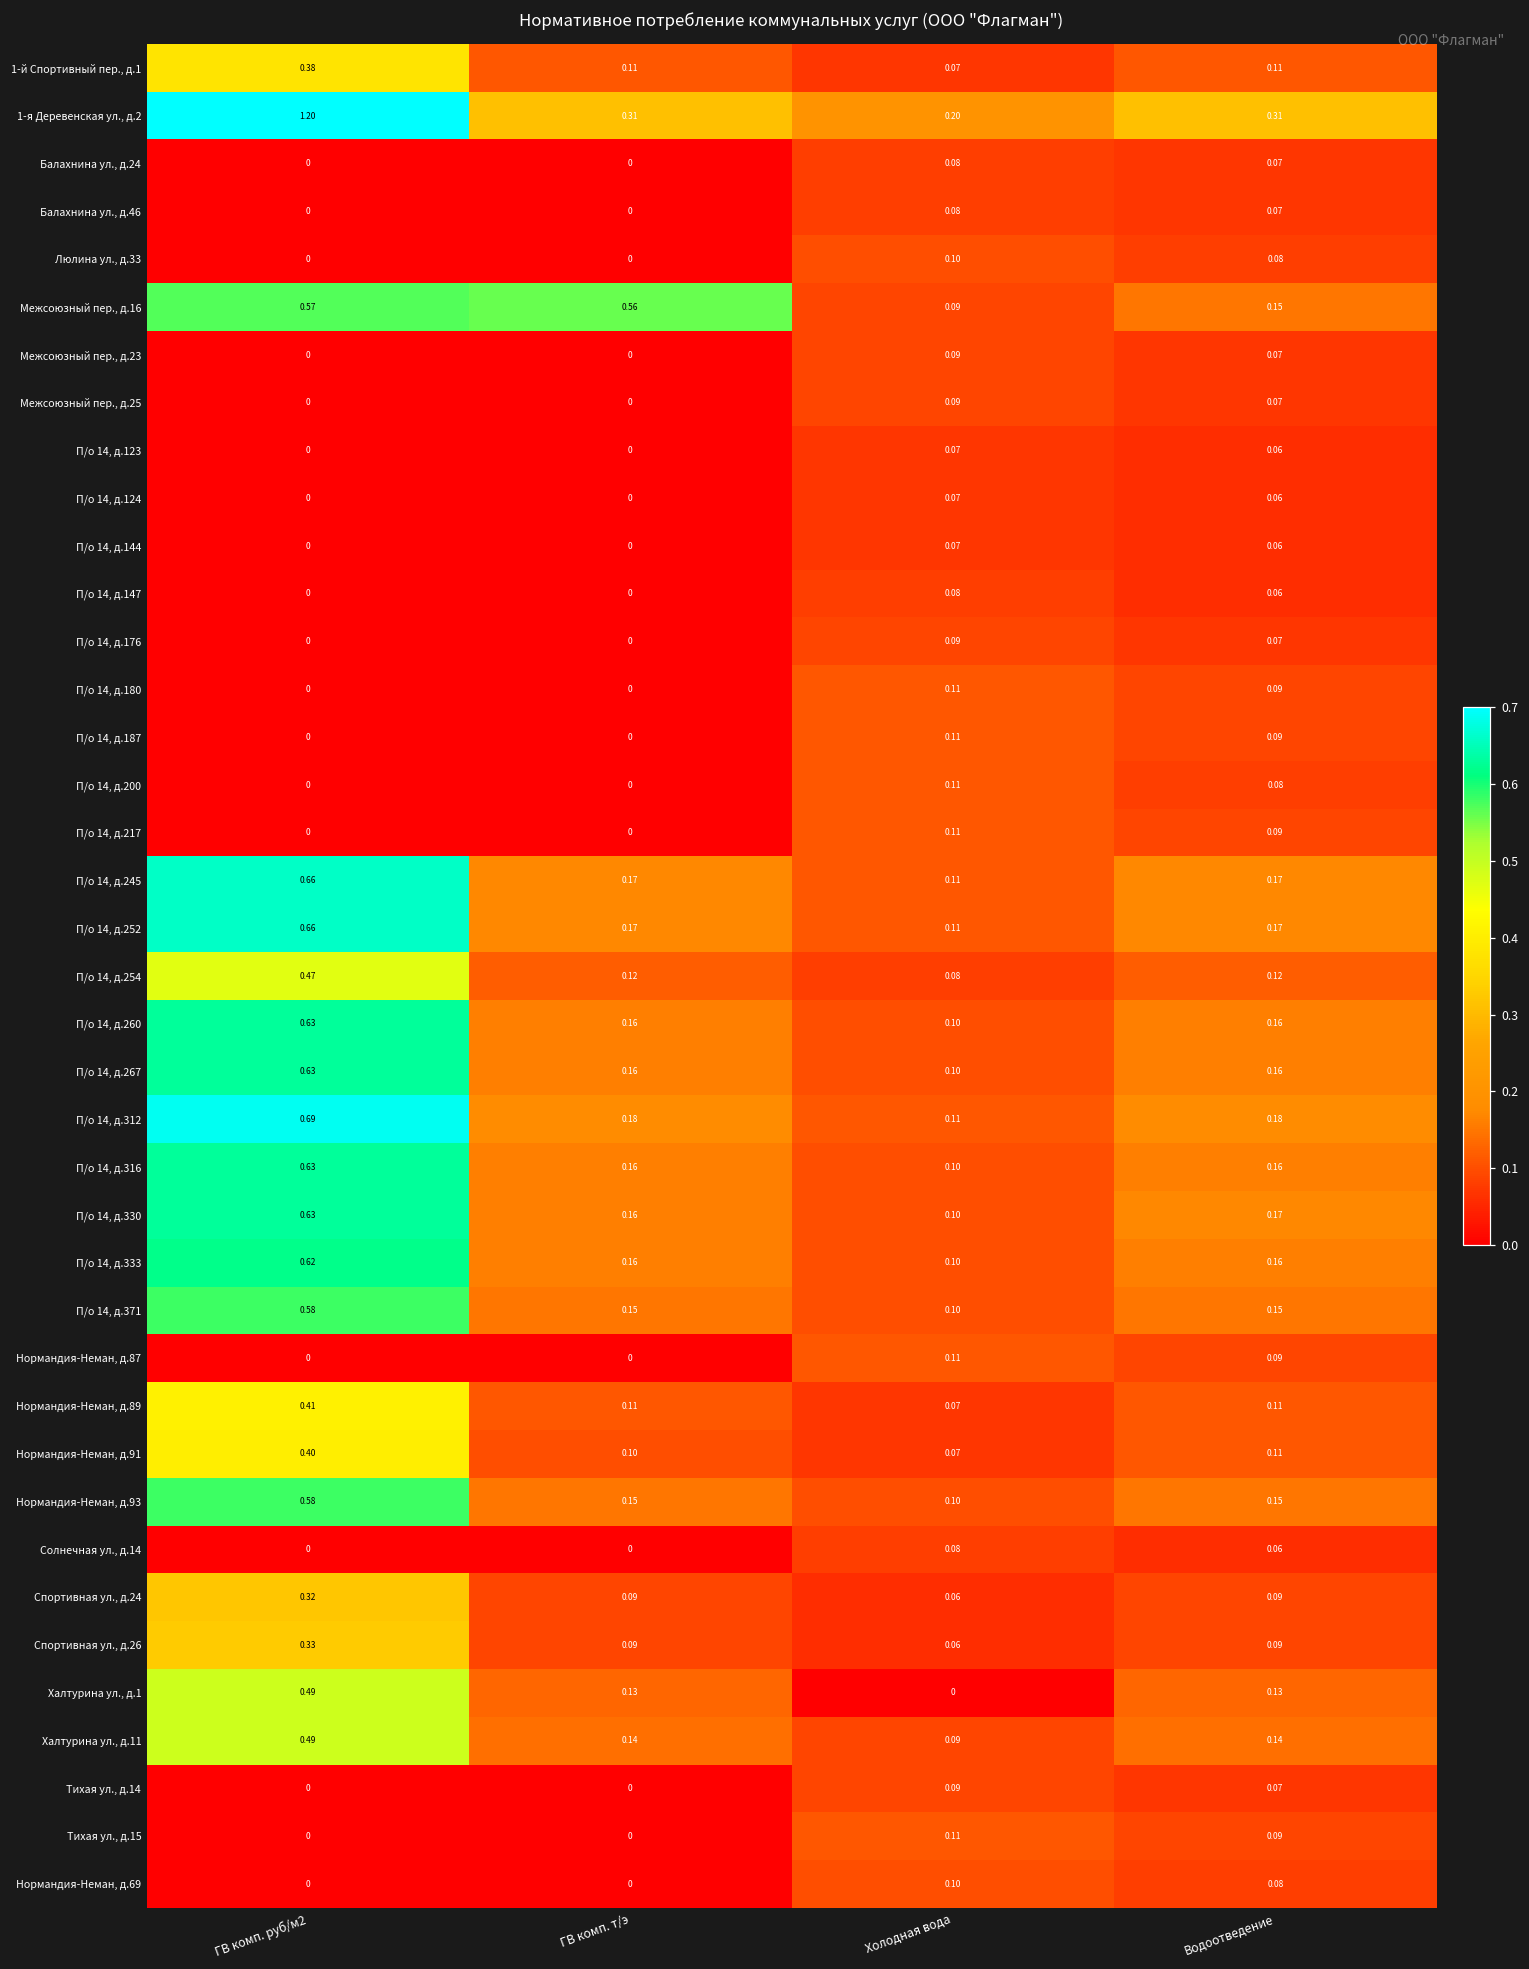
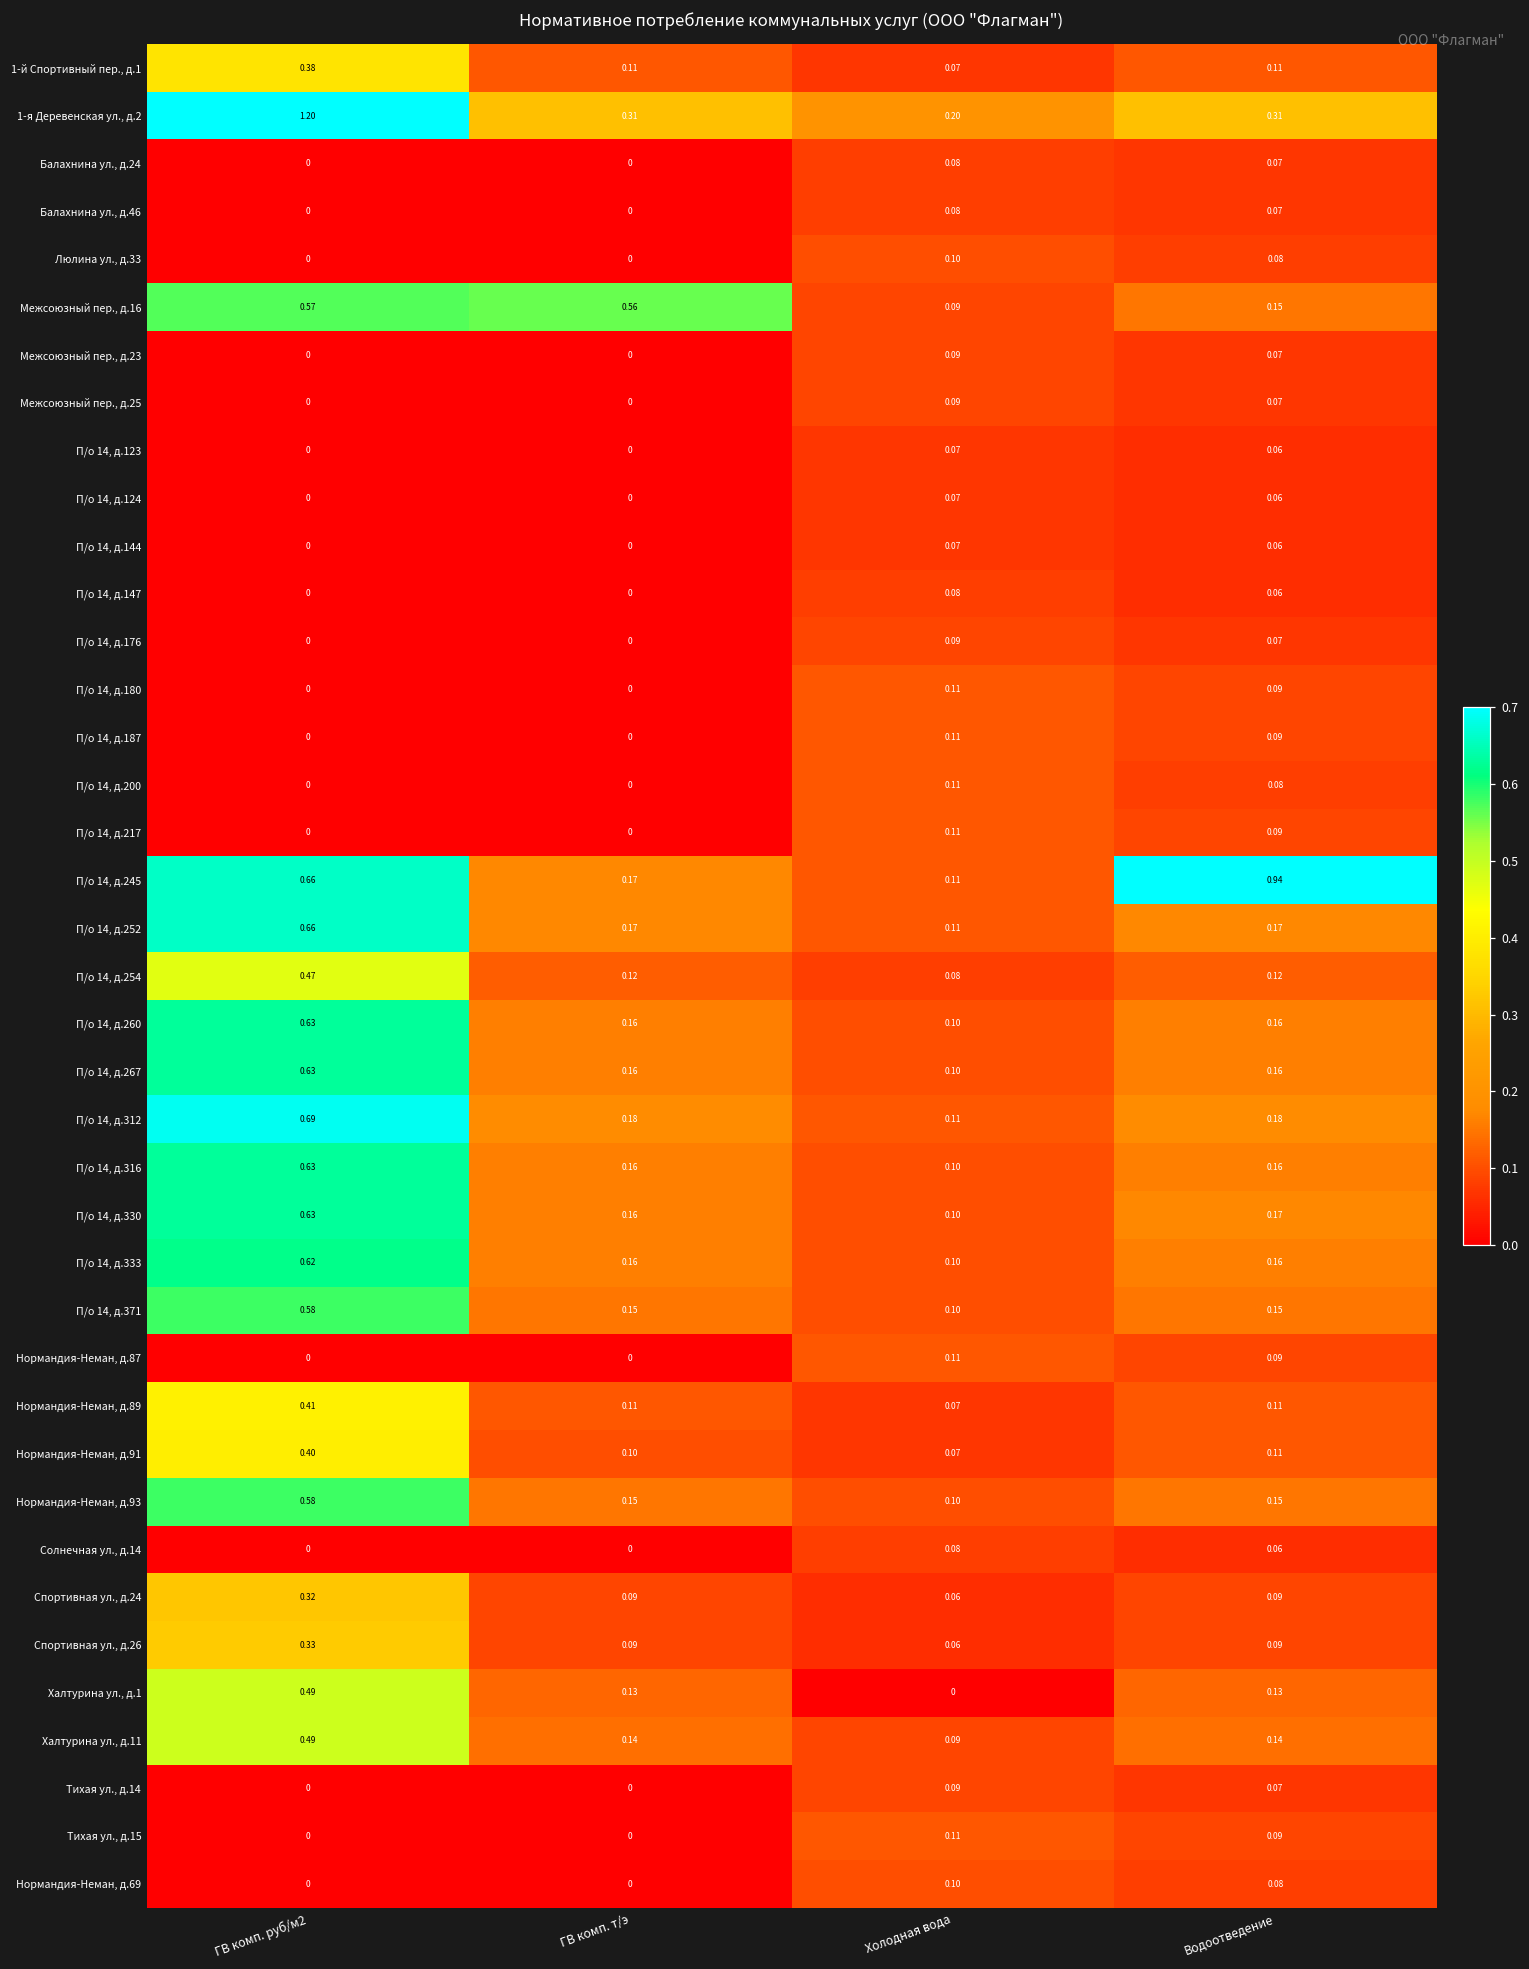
  {
    "1-й Спортивный пер., д.1": {
      "ГВ комп. руб/м2": 0.38,
      "ГВ комп. т/э": 0.11,
      "Холодная вода": 0.07,
      "Водоотведение": 0.11
    },
    "1-я Деревенская ул., д.2": {
      "ГВ комп. руб/м2": 1.20,
      "ГВ комп. т/э": 0.31,
      "Холодная вода": 0.20,
      "Водоотведение": 0.31
    },
    "Балахнина ул., д.24": {
      "ГВ комп. руб/м2": 0,
      "ГВ комп. т/э": 0,
      "Холодная вода": 0.08,
      "Водоотведение": 0.07
    },
    "Балахнина ул., д.46": {
      "ГВ комп. руб/м2": 0,
      "ГВ комп. т/э": 0,
      "Холодная вода": 0.08,
      "Водоотведение": 0.07
    },
    "Люлина ул., д.33": {
      "ГВ комп. руб/м2": 0,
      "ГВ комп. т/э": 0,
      "Холодная вода": 0.10,
      "Водоотведение": 0.08
    },
    "Межсоюзный пер., д.16": {
      "ГВ комп. руб/м2": 0.57,
      "ГВ комп. т/э": 0.56,
      "Холодная вода": 0.09,
      "Водоотведение": 0.15
    },
    "Межсоюзный пер., д.23": {
      "ГВ комп. руб/м2": 0,
      "ГВ комп. т/э": 0,
      "Холодная вода": 0.09,
      "Водоотведение": 0.07
    },
    "Межсоюзный пер., д.25": {
      "ГВ комп. руб/м2": 0,
      "ГВ комп. т/э": 0,
      "Холодная вода": 0.09,
      "Водоотведение": 0.07
    },
    "П/о 14, д.123": {
      "ГВ комп. руб/м2": 0,
      "ГВ комп. т/э": 0,
      "Холодная вода": 0.07,
      "Водоотведение": 0.06
    },
    "П/о 14, д.124": {
      "ГВ комп. руб/м2": 0,
      "ГВ комп. т/э": 0,
      "Холодная вода": 0.07,
      "Водоотведение": 0.06
    },
    "П/о 14, д.144": {
      "ГВ комп. руб/м2": 0,
      "ГВ комп. т/э": 0,
      "Холодная вода": 0.07,
      "Водоотведение": 0.06
    },
    "П/о 14, д.147": {
      "ГВ комп. руб/м2": 0,
      "ГВ комп. т/э": 0,
      "Холодная вода": 0.08,
      "Водоотведение": 0.06
    },
    "П/о 14, д.176": {
      "ГВ комп. руб/м2": 0,
      "ГВ комп. т/э": 0,
      "Холодная вода": 0.09,
      "Водоотведение": 0.07
    },
    "П/о 14, д.180": {
      "ГВ комп. руб/м2": 0,
      "ГВ комп. т/э": 0,
      "Холодная вода": 0.11,
      "Водоотведение": 0.09
    },
    "П/о 14, д.187": {
      "ГВ комп. руб/м2": 0,
      "ГВ комп. т/э": 0,
      "Холодная вода": 0.11,
      "Водоотведение": 0.09
    },
    "П/о 14, д.200": {
      "ГВ комп. руб/м2": 0,
      "ГВ комп. т/э": 0,
      "Холодная вода": 0.11,
      "Водоотведение": 0.08
    },
    "П/о 14, д.217": {
      "ГВ комп. руб/м2": 0,
      "ГВ комп. т/э": 0,
      "Холодная вода": 0.11,
      "Водоотведение": 0.09
    },
    "П/о 14, д.245": {
      "ГВ комп. руб/м2": 0.66,
      "ГВ комп. т/э": 0.17,
      "Холодная вода": 0.11,
-     "Водоотведение": 0.17
+     "Водоотведение": 0.94
    },
    "П/о 14, д.252": {
      "ГВ комп. руб/м2": 0.66,
      "ГВ комп. т/э": 0.17,
      "Холодная вода": 0.11,
      "Водоотведение": 0.17
    },
    "П/о 14, д.254": {
      "ГВ комп. руб/м2": 0.47,
      "ГВ комп. т/э": 0.12,
      "Холодная вода": 0.08,
      "Водоотведение": 0.12
    },
    "П/о 14, д.260": {
      "ГВ комп. руб/м2": 0.63,
      "ГВ комп. т/э": 0.16,
      "Холодная вода": 0.10,
      "Водоотведение": 0.16
    },
    "П/о 14, д.267": {
      "ГВ комп. руб/м2": 0.63,
      "ГВ комп. т/э": 0.16,
      "Холодная вода": 0.10,
      "Водоотведение": 0.16
    },
    "П/о 14, д.312": {
      "ГВ комп. руб/м2": 0.69,
      "ГВ комп. т/э": 0.18,
      "Холодная вода": 0.11,
      "Водоотведение": 0.18
    },
    "П/о 14, д.316": {
      "ГВ комп. руб/м2": 0.63,
      "ГВ комп. т/э": 0.16,
      "Холодная вода": 0.10,
      "Водоотведение": 0.16
    },
    "П/о 14, д.330": {
      "ГВ комп. руб/м2": 0.63,
      "ГВ комп. т/э": 0.16,
      "Холодная вода": 0.10,
      "Водоотведение": 0.17
    },
    "П/о 14, д.333": {
      "ГВ комп. руб/м2": 0.62,
      "ГВ комп. т/э": 0.16,
      "Холодная вода": 0.10,
      "Водоотведение": 0.16
    },
    "П/о 14, д.371": {
      "ГВ комп. руб/м2": 0.58,
      "ГВ комп. т/э": 0.15,
      "Холодная вода": 0.10,
      "Водоотведение": 0.15
    },
    "Нормандия-Неман, д.87": {
      "ГВ комп. руб/м2": 0,
      "ГВ комп. т/э": 0,
      "Холодная вода": 0.11,
      "Водоотведение": 0.09
    },
    "Нормандия-Неман, д.89": {
      "ГВ комп. руб/м2": 0.41,
      "ГВ комп. т/э": 0.11,
      "Холодная вода": 0.07,
      "Водоотведение": 0.11
    },
    "Нормандия-Неман, д.91": {
      "ГВ комп. руб/м2": 0.40,
      "ГВ комп. т/э": 0.10,
      "Холодная вода": 0.07,
      "Водоотведение": 0.11
    },
    "Нормандия-Неман, д.93": {
      "ГВ комп. руб/м2": 0.58,
      "ГВ комп. т/э": 0.15,
      "Холодная вода": 0.10,
      "Водоотведение": 0.15
    },
    "Солнечная ул., д.14": {
      "ГВ комп. руб/м2": 0,
      "ГВ комп. т/э": 0,
      "Холодная вода": 0.08,
      "Водоотведение": 0.06
    },
    "Спортивная ул., д.24": {
      "ГВ комп. руб/м2": 0.32,
      "ГВ комп. т/э": 0.09,
      "Холодная вода": 0.06,
      "Водоотведение": 0.09
    },
    "Спортивная ул., д.26": {
      "ГВ комп. руб/м2": 0.33,
      "ГВ комп. т/э": 0.09,
      "Холодная вода": 0.06,
      "Водоотведение": 0.09
    },
    "Халтурина ул., д.1": {
      "ГВ комп. руб/м2": 0.49,
      "ГВ комп. т/э": 0.13,
      "Холодная вода": 0,
      "Водоотведение": 0.13
    },
    "Халтурина ул., д.11": {
      "ГВ комп. руб/м2": 0.49,
      "ГВ комп. т/э": 0.14,
      "Холодная вода": 0.09,
      "Водоотведение": 0.14
    },
    "Тихая ул., д.14": {
      "ГВ комп. руб/м2": 0,
      "ГВ комп. т/э": 0,
      "Холодная вода": 0.09,
      "Водоотведение": 0.07
    },
    "Тихая ул., д.15": {
      "ГВ комп. руб/м2": 0,
      "ГВ комп. т/э": 0,
      "Холодная вода": 0.11,
      "Водоотведение": 0.09
    },
    "Нормандия-Неман, д.69": {
      "ГВ комп. руб/м2": 0,
      "ГВ комп. т/э": 0,
      "Холодная вода": 0.10,
      "Водоотведение": 0.08
    }
  }
